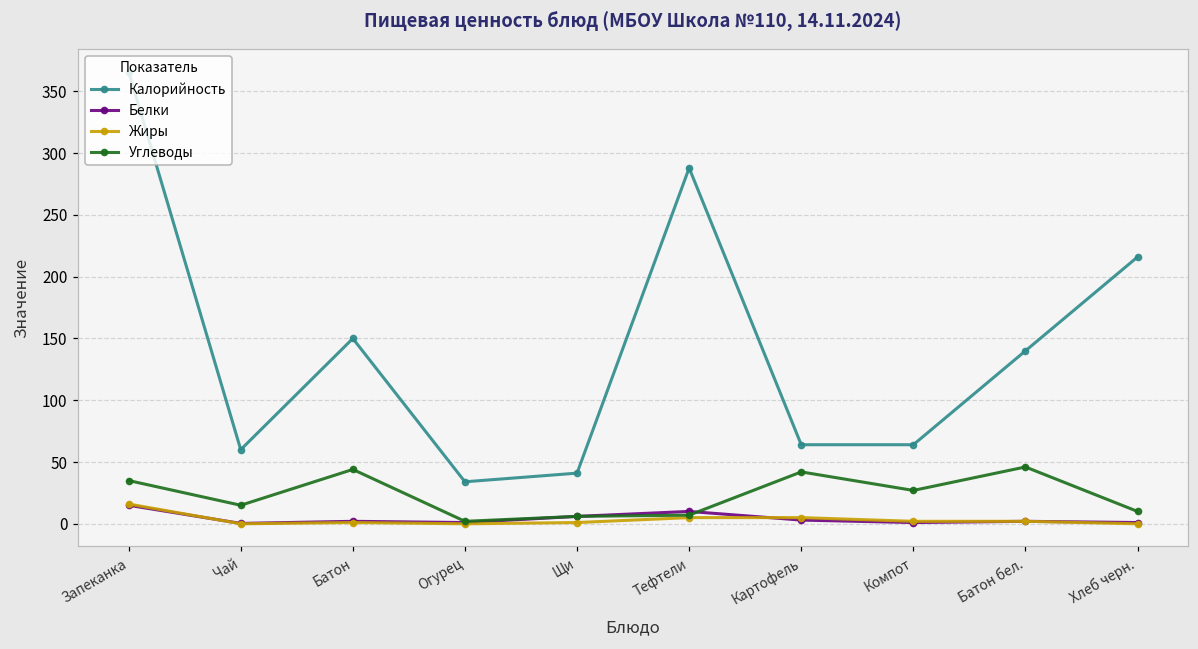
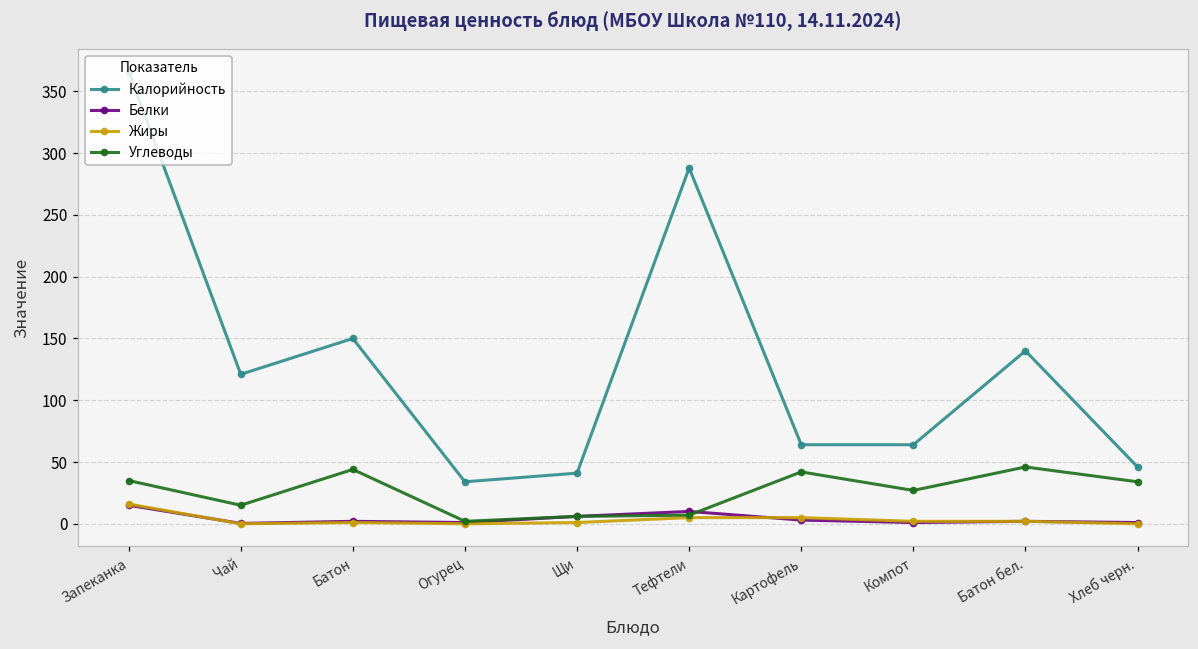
  {
    "Калорийность": {
-     "Чай": 60,
+     "Чай": 121,
      "Батон": 150,
      "Огурец": 34,
      "Щи": 41,
      "Тефтели": 288,
      "Картофель": 64,
      "Компот": 64,
      "Батон бел.": 140,
-     "Хлеб черн.": 216
+     "Хлеб черн.": 46
    },
    "Белки": {
      "Тефтели": 10
    },
    "Жиры": {
      "Щи": 1
    },
    "Углеводы": {
      "Запеканка": 35,
      "Чай": 15,
      "Батон": 44,
      "Картофель": 42,
      "Компот": 27,
      "Батон бел.": 46,
-     "Хлеб черн.": 10
+     "Хлеб черн.": 34
    }
  }
